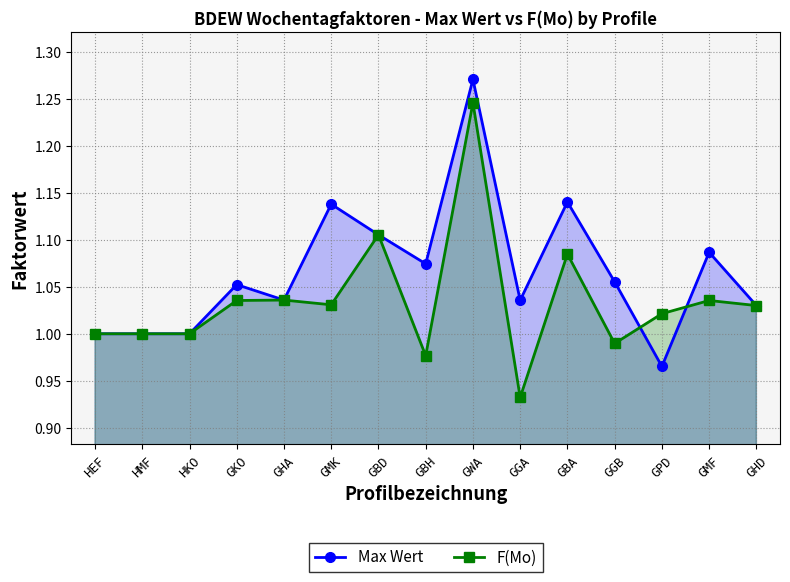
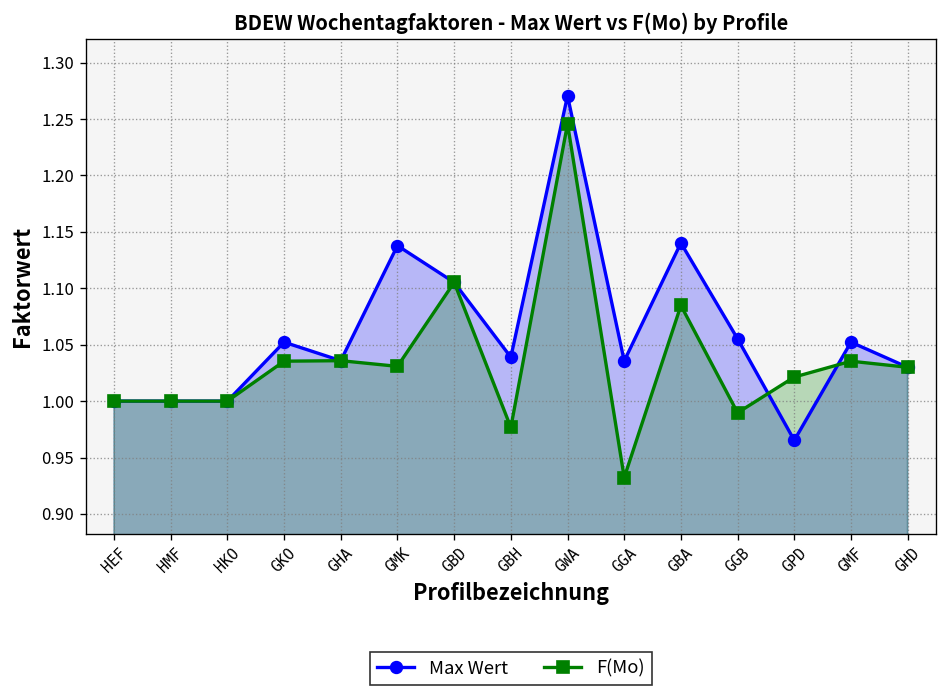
  {
    "Max Wert": {
      "GKO": 1.05,
      "GMK": 1.14,
-     "GBH": 1.07,
+     "GBH": 1.04,
      "GWA": 1.27,
      "GGA": 1.04,
      "GBA": 1.14,
      "GGB": 1.06,
      "GPD": 0.97,
-     "GMF": 1.09
+     "GMF": 1.05
    },
    "F(Mo)": {
      "GKO": 1.04,
      "GMK": 1.03,
      "GBH": 0.98,
      "GWA": 1.25,
      "GGA": 0.93,
      "GBA": 1.08,
      "GGB": 0.99,
      "GPD": 1.02,
      "GMF": 1.04
    }
  }
